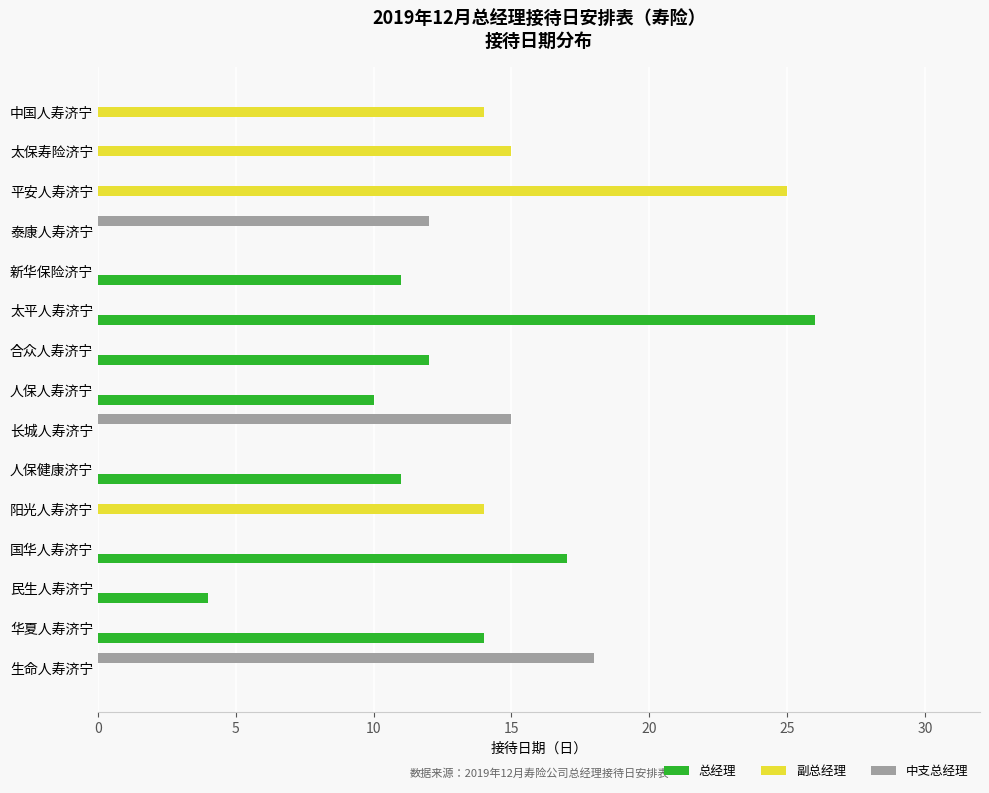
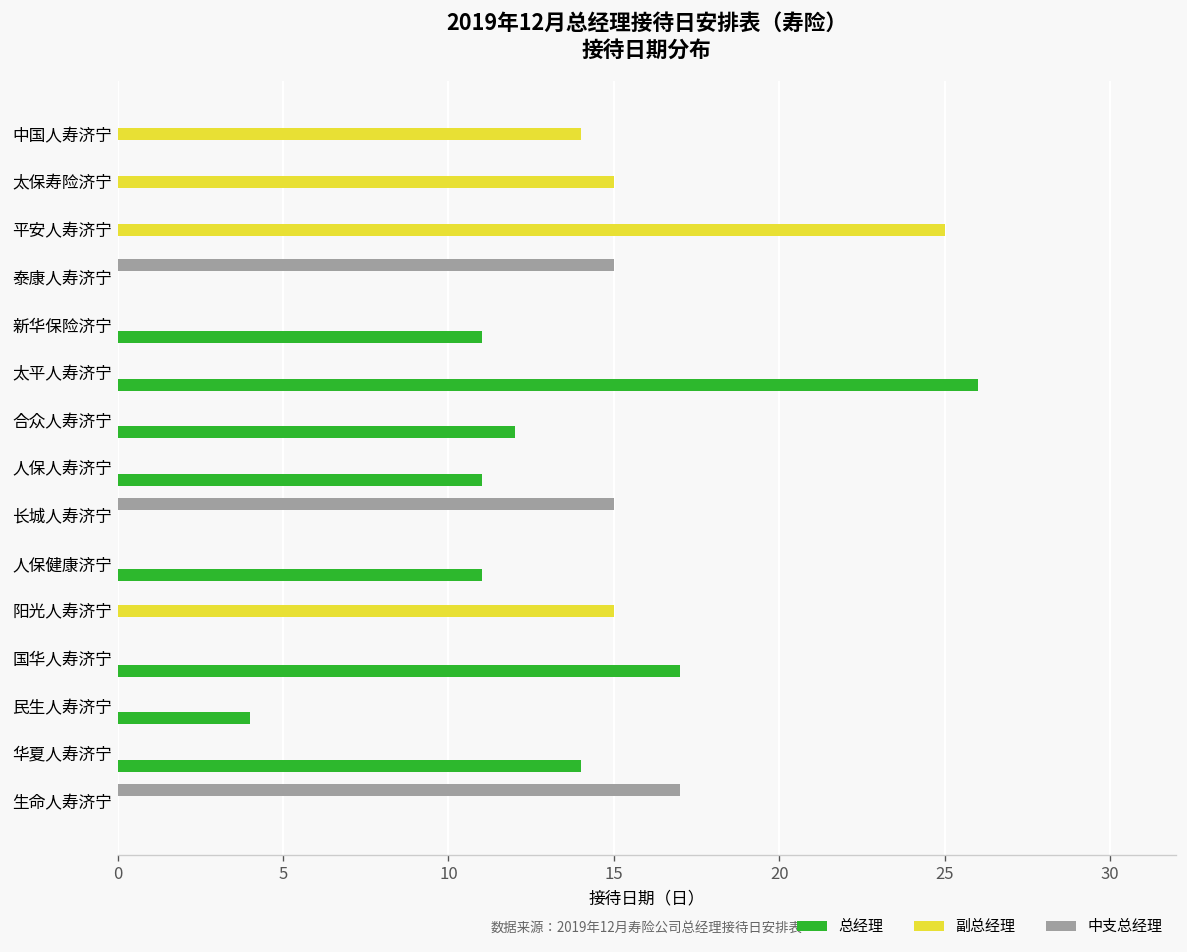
  {
    "总经理": {
      "中国人寿济宁": 0,
      "太保寿险济宁": 0,
      "平安人寿济宁": 0,
      "泰康人寿济宁": 0,
      "新华保险济宁": 11,
      "太平人寿济宁": 26,
      "合众人寿济宁": 12,
-     "人保人寿济宁": 10,
+     "人保人寿济宁": 11,
      "长城人寿济宁": 0,
      "人保健康济宁": 11,
      "阳光人寿济宁": 0,
      "国华人寿济宁": 17,
      "民生人寿济宁": 4,
      "华夏人寿济宁": 14,
      "生命人寿济宁": 0
    },
    "副总经理": {
      "中国人寿济宁": 14,
      "太保寿险济宁": 15,
      "平安人寿济宁": 25,
      "泰康人寿济宁": 0,
      "新华保险济宁": 0,
      "太平人寿济宁": 0,
      "合众人寿济宁": 0,
      "人保人寿济宁": 0,
      "长城人寿济宁": 0,
      "人保健康济宁": 0,
-     "阳光人寿济宁": 14,
+     "阳光人寿济宁": 15,
      "国华人寿济宁": 0,
      "民生人寿济宁": 0,
      "华夏人寿济宁": 0,
      "生命人寿济宁": 0
    },
    "中支总经理": {
      "中国人寿济宁": 0,
      "太保寿险济宁": 0,
      "平安人寿济宁": 0,
-     "泰康人寿济宁": 12,
+     "泰康人寿济宁": 15,
      "新华保险济宁": 0,
      "太平人寿济宁": 0,
      "合众人寿济宁": 0,
      "人保人寿济宁": 0,
      "长城人寿济宁": 15,
      "人保健康济宁": 0,
      "阳光人寿济宁": 0,
      "国华人寿济宁": 0,
      "民生人寿济宁": 0,
      "华夏人寿济宁": 0,
-     "生命人寿济宁": 18
+     "生命人寿济宁": 17
    }
  }
